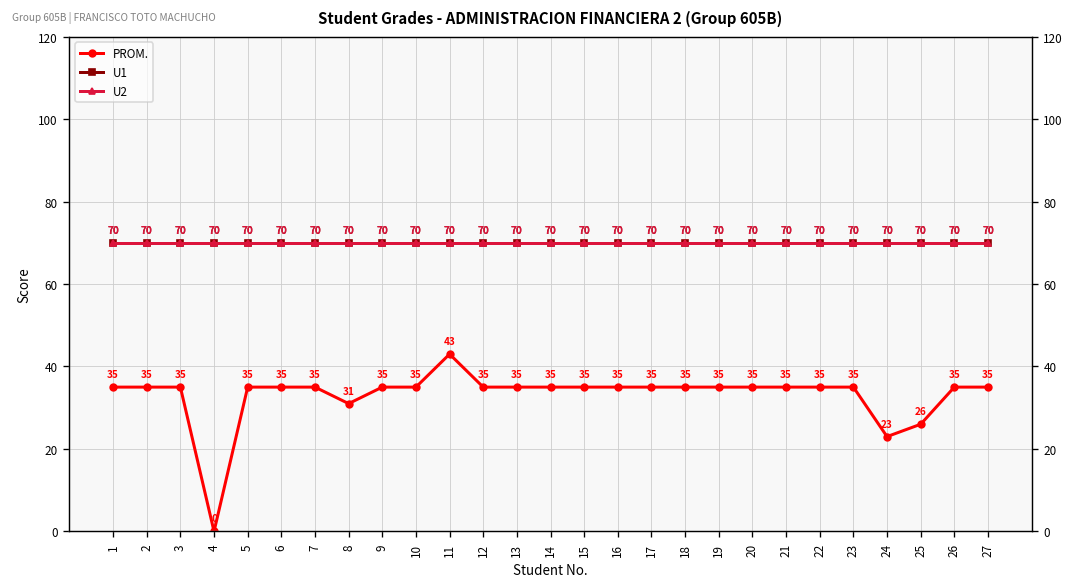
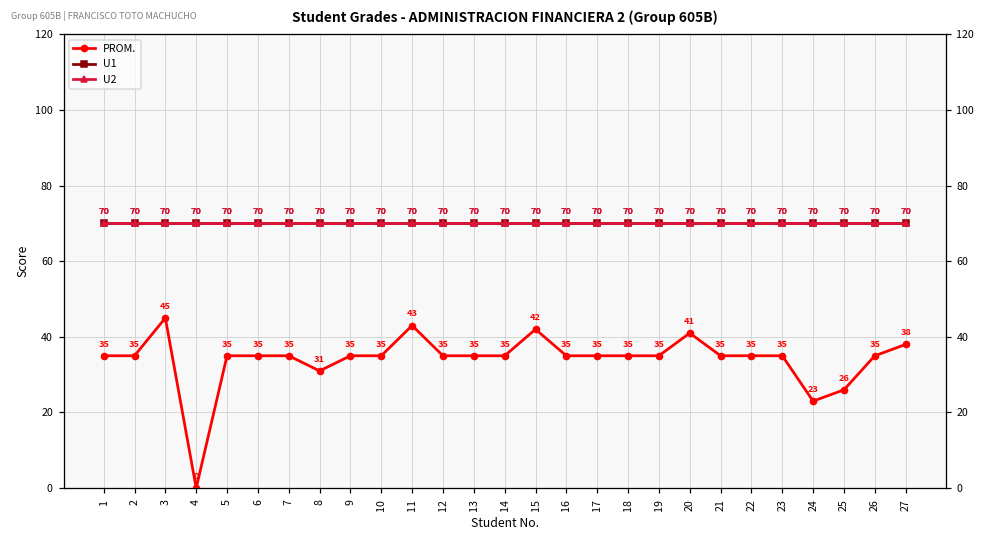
  {
    "PROM.": {
      "1": 35,
      "2": 35,
-     "3": 35,
+     "3": 45,
      "5": 35,
      "6": 35,
      "7": 35,
      "8": 31,
      "9": 35,
      "10": 35,
      "11": 43,
      "12": 35,
      "13": 35,
      "14": 35,
-     "15": 35,
+     "15": 42,
      "16": 35,
      "17": 35,
      "18": 35,
      "19": 35,
-     "20": 35,
+     "20": 41,
      "21": 35,
      "22": 35,
      "23": 35,
      "24": 23,
      "25": 26,
      "26": 35,
-     "27": 35
+     "27": 38
    }
  }
